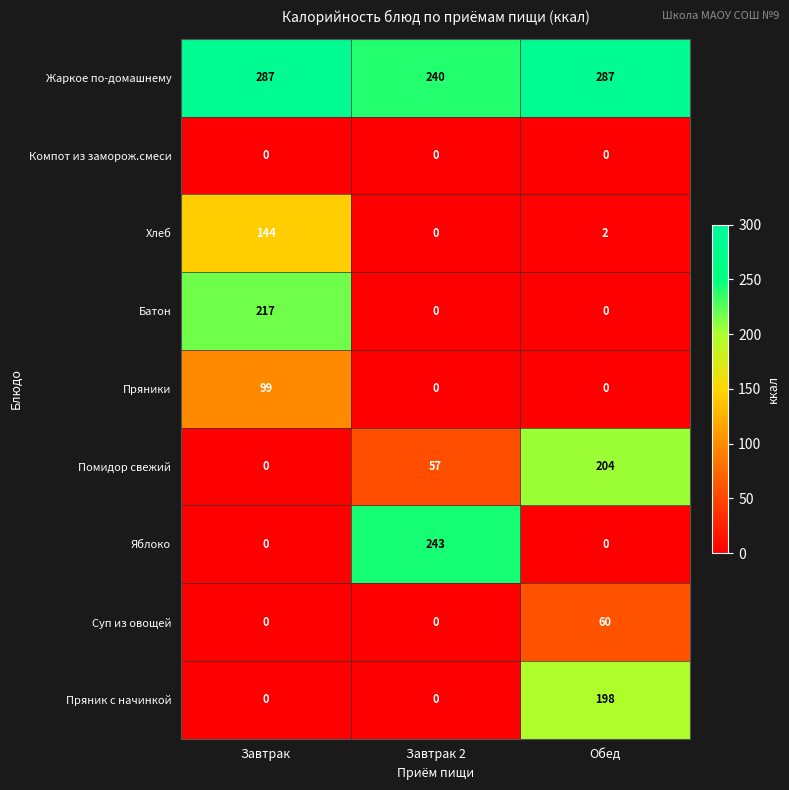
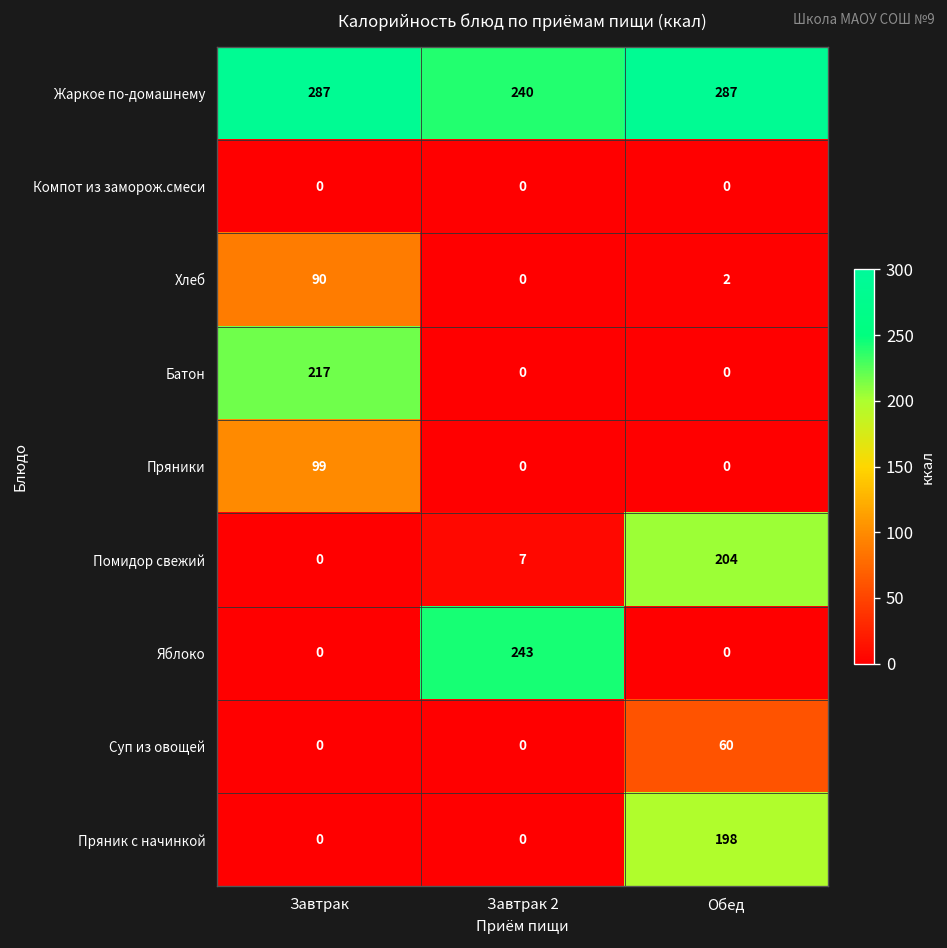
  {
    "Жаркое по-домашнему": {
      "Завтрак": 287,
      "Завтрак 2": 240,
      "Обед": 287
    },
    "Компот из заморож.смеси": {
      "Завтрак": 0,
      "Завтрак 2": 0,
      "Обед": 0
    },
    "Хлеб": {
-     "Завтрак": 144,
+     "Завтрак": 90,
      "Завтрак 2": 0,
      "Обед": 2
    },
    "Батон": {
      "Завтрак": 217,
      "Завтрак 2": 0,
      "Обед": 0
    },
    "Пряники": {
      "Завтрак": 99,
      "Завтрак 2": 0,
      "Обед": 0
    },
    "Помидор свежий": {
      "Завтрак": 0,
-     "Завтрак 2": 57,
+     "Завтрак 2": 7,
      "Обед": 204
    },
    "Яблоко": {
      "Завтрак": 0,
      "Завтрак 2": 243,
      "Обед": 0
    },
    "Суп из овощей": {
      "Завтрак": 0,
      "Завтрак 2": 0,
      "Обед": 60
    },
    "Пряник с начинкой": {
      "Завтрак": 0,
      "Завтрак 2": 0,
      "Обед": 198
    }
  }
